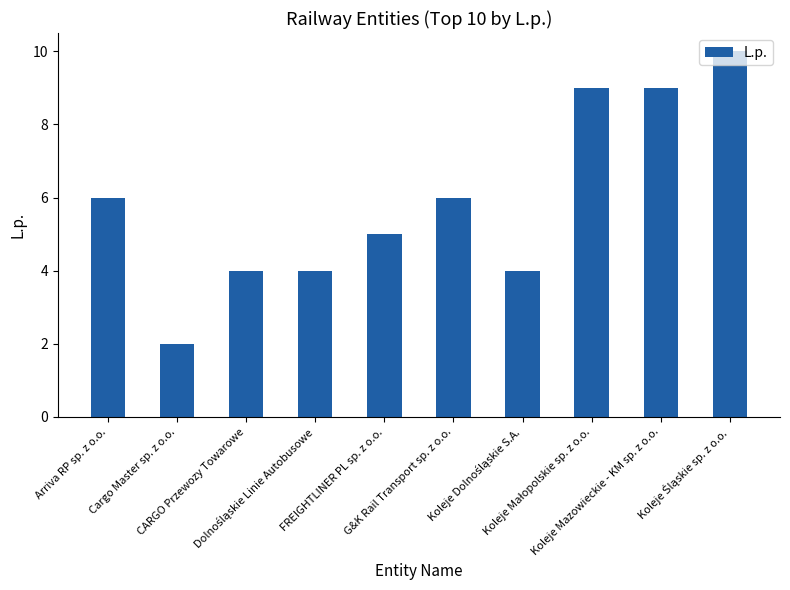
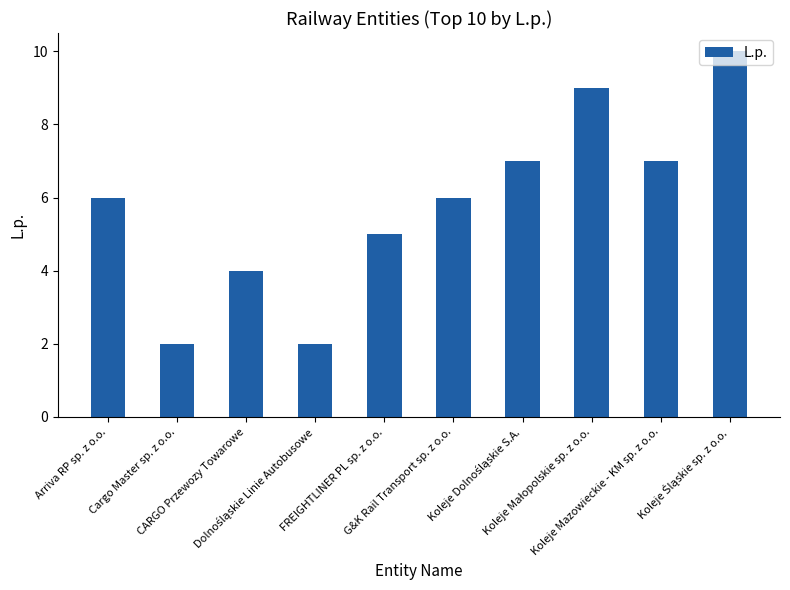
  {
    "Arriva RP sp. z o.o.": 6,
    "Cargo Master sp. z o.o.": 2,
    "CARGO Przewozy Towarowe": 4,
-   "Dolnośląskie Linie Autobusowe": 4,
+   "Dolnośląskie Linie Autobusowe": 2,
    "FREIGHTLINER PL sp. z o.o.": 5,
    "G&K Rail Transport sp. z o.o.": 6,
-   "Koleje Dolnośląskie S.A.": 4,
+   "Koleje Dolnośląskie S.A.": 7,
    "Koleje Małopolskie sp. z o.o.": 9,
-   "Koleje Mazowieckie - KM sp. z o.o.": 9
+   "Koleje Mazowieckie - KM sp. z o.o.": 7
  }
